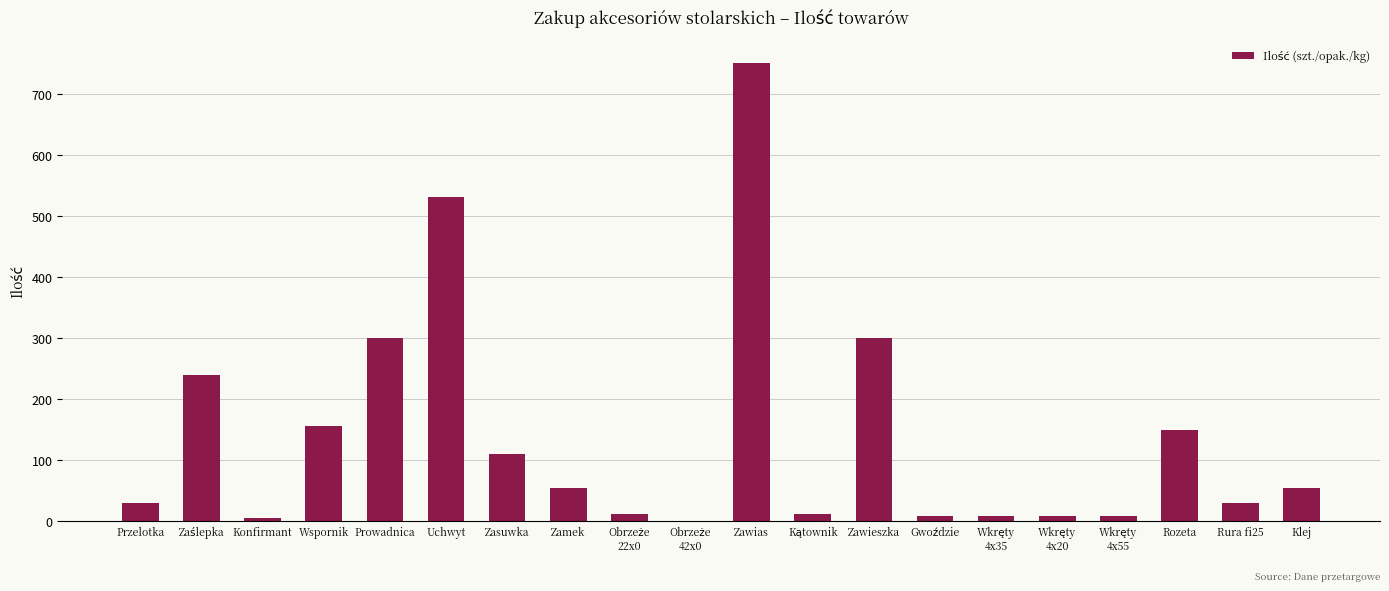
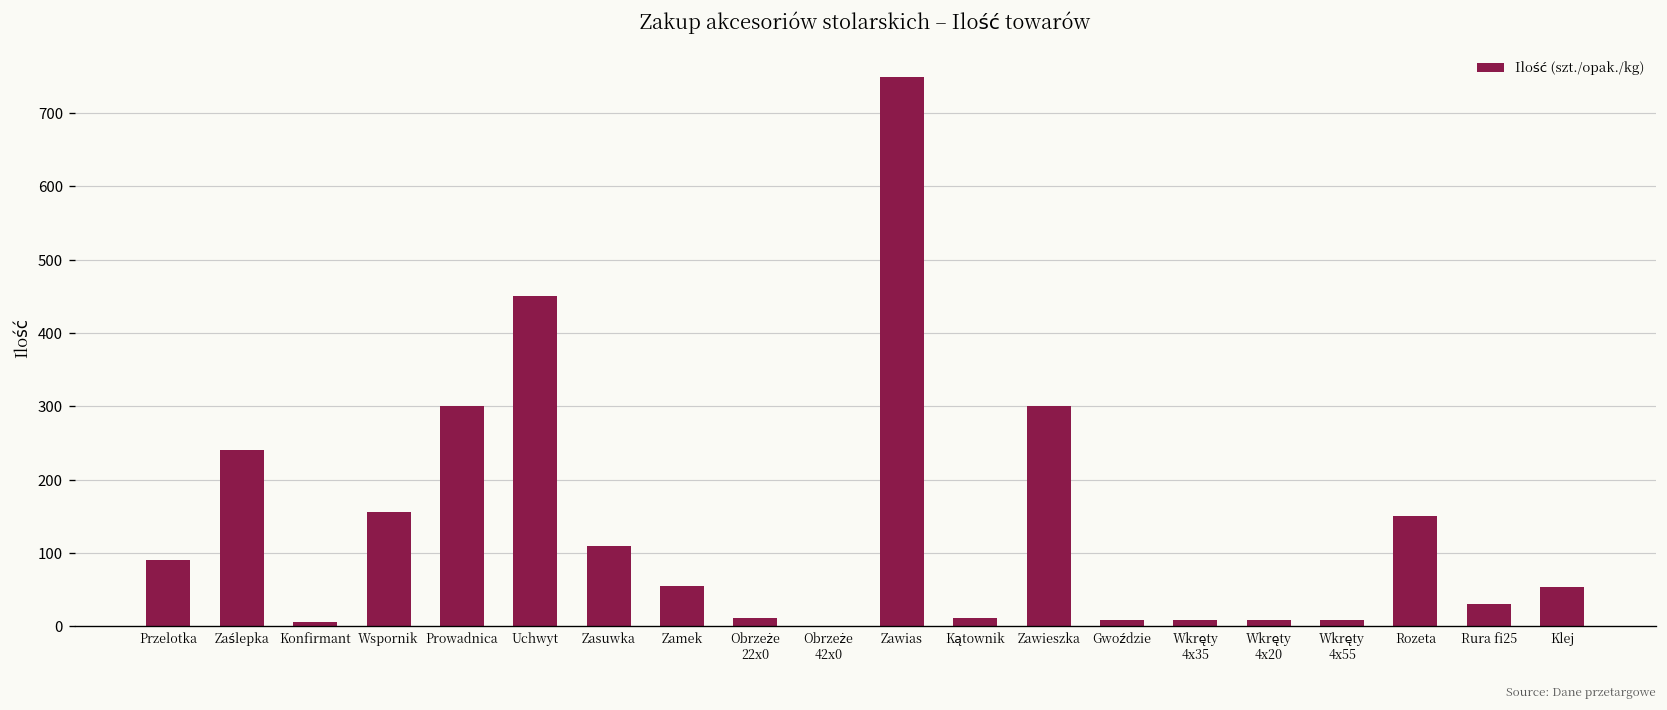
  {
-   "Przelotka": 30,
+   "Przelotka": 90,
    "Zaślepka": 240,
    "Konfirmant": 10,
    "Wspornik": 160,
    "Prowadnica": 300,
-   "Uchwyt": 530,
+   "Uchwyt": 450,
    "Zasuwka": 110,
    "Zamek": 60,
    "Obrzeże 22x0": 10,
    "Zawias": 750,
    "Kątownik": 10,
    "Zawieszka": 300,
    "Gwoździe": 10,
    "Wkręty 4x35": 10,
    "Wkręty 4x20": 10,
    "Wkręty 4x55": 10,
    "Rozeta": 150,
    "Rura fi25": 30,
    "Klej": 50
  }
